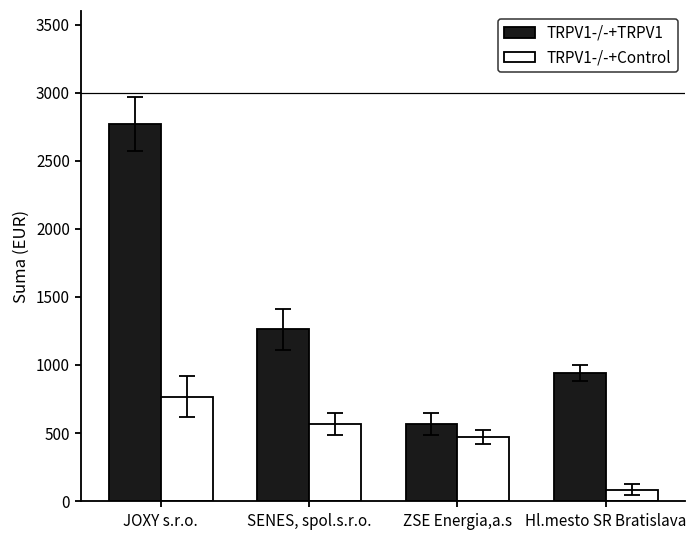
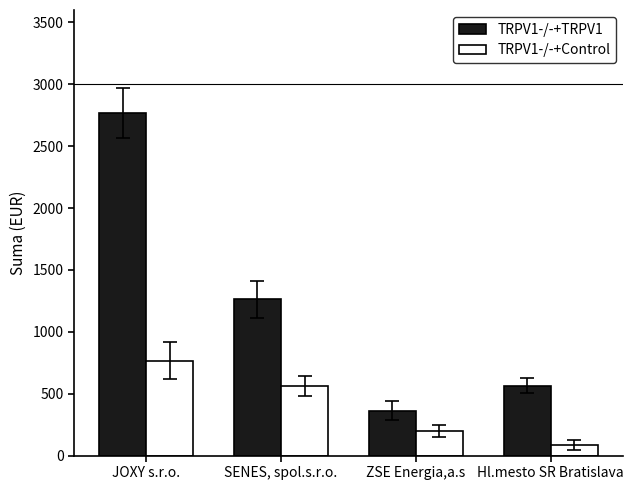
  {
    "TRPV1-/-+TRPV1": {
      "JOXY s.r.o.": 2770,
      "SENES, spol.s.r.o.": 1260,
-     "ZSE Energia,a.s": 560,
-     "Hl.mesto SR Bratislava": 940
+     "ZSE Energia,a.s": 360,
+     "Hl.mesto SR Bratislava": 560
    },
    "TRPV1-/-+Control": {
      "JOXY s.r.o.": 770,
      "SENES, spol.s.r.o.": 560,
-     "ZSE Energia,a.s": 470,
+     "ZSE Energia,a.s": 200,
      "Hl.mesto SR Bratislava": 90
    }
  }
